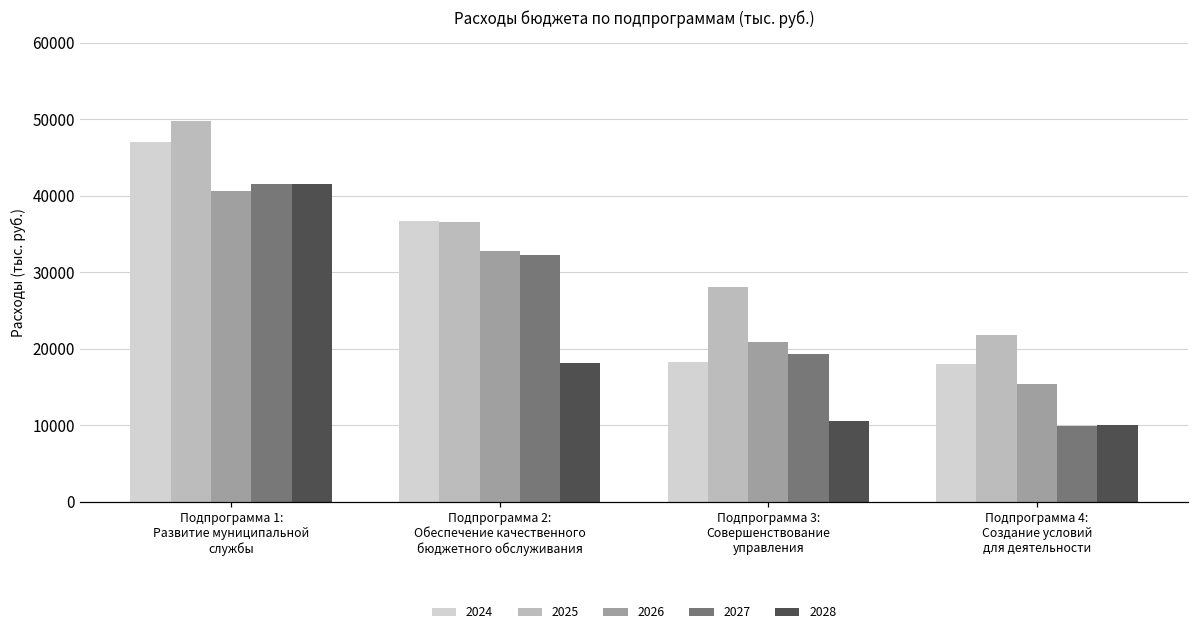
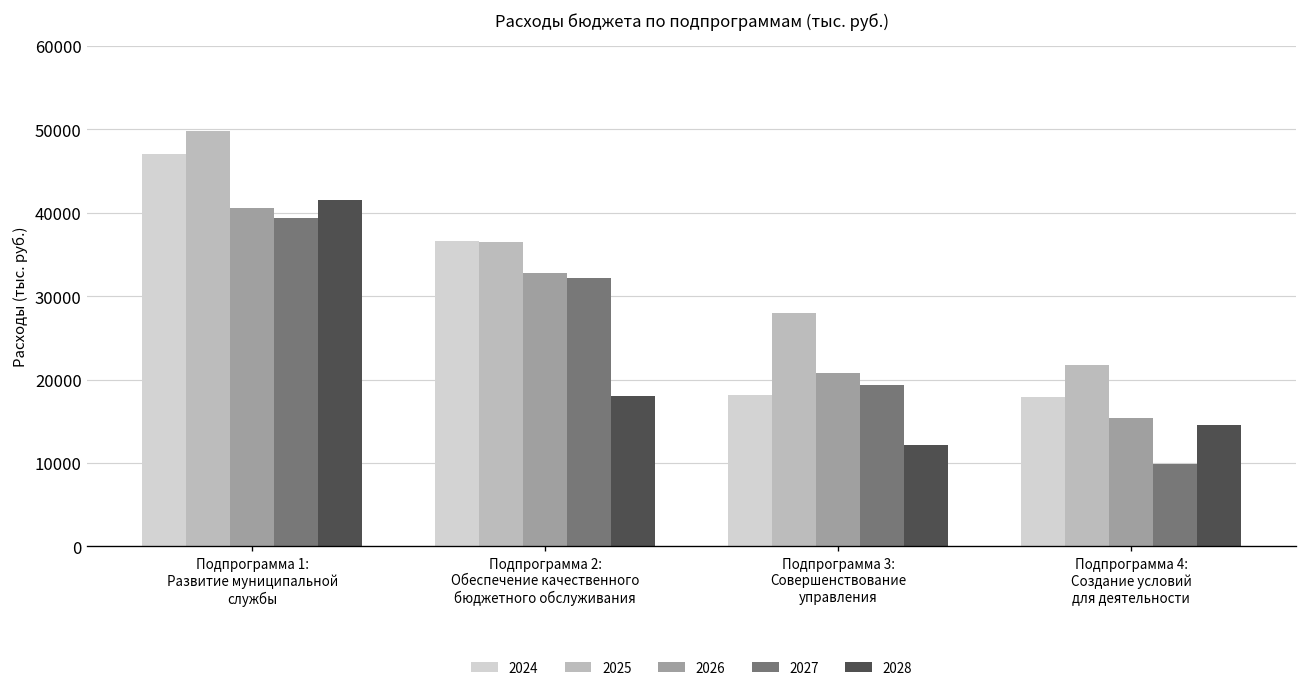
  {
    "2027": {
-     "Подпрограмма 1: Развитие муниципальной службы": 41000,
+     "Подпрограмма 1: Развитие муниципальной службы": 39000,
      "Подпрограмма 2: Обеспечение качественного бюджетного обслуживания": 32000,
      "Подпрограмма 3: Совершенствование управления": 19000,
      "Подпрограмма 4: Создание условий для деятельности": 10000
    },
    "2028": {
      "Подпрограмма 1: Развитие муниципальной службы": 41000,
      "Подпрограмма 2: Обеспечение качественного бюджетного обслуживания": 18000,
-     "Подпрограмма 3: Совершенствование управления": 11000,
-     "Подпрограмма 4: Создание условий для деятельности": 10000
+     "Подпрограмма 3: Совершенствование управления": 12000,
+     "Подпрограмма 4: Создание условий для деятельности": 15000
    }
  }
